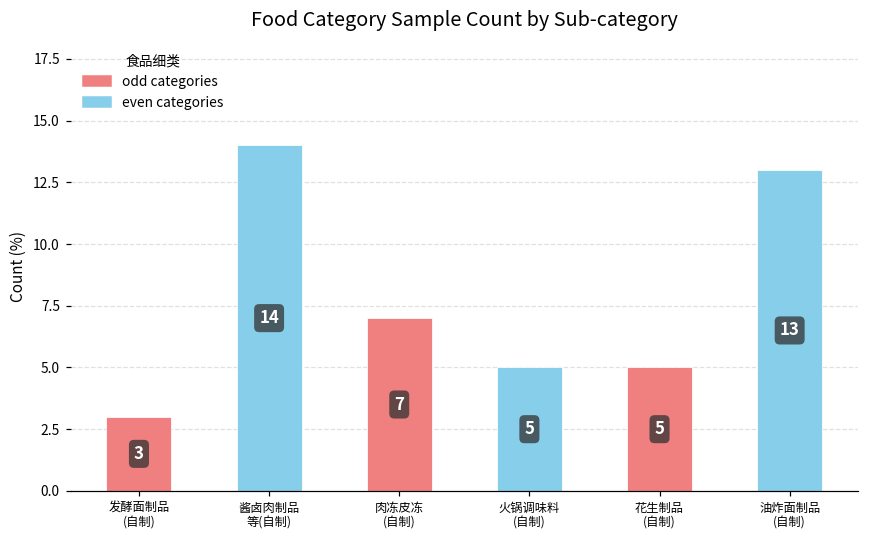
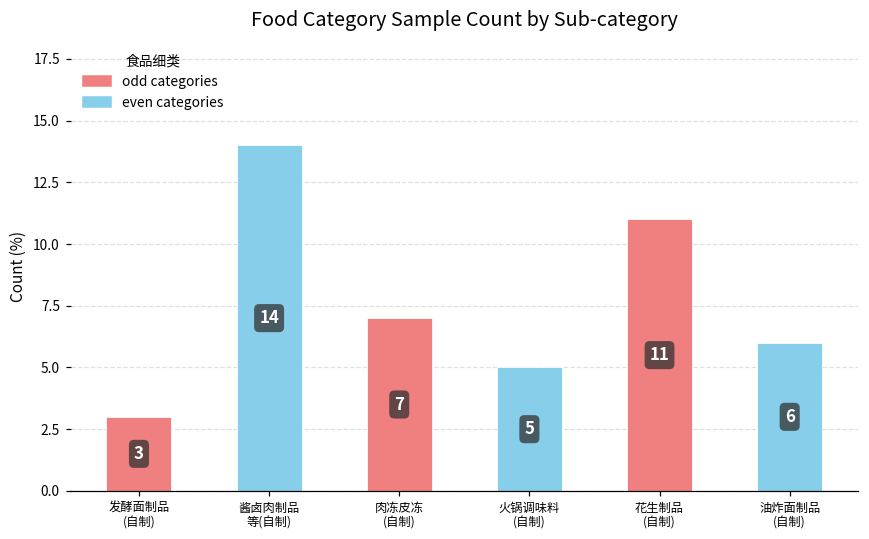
  {
-   "花生制品 (自制)": 5,
-   "油炸面制品 (自制)": 13
+   "花生制品 (自制)": 11,
+   "油炸面制品 (自制)": 6
  }
